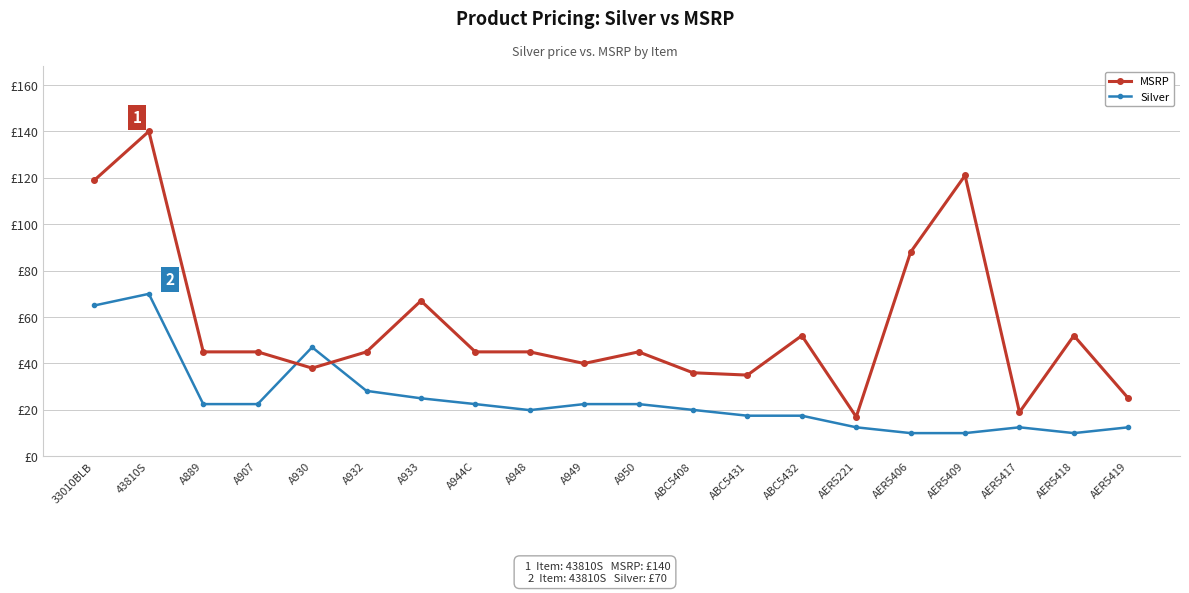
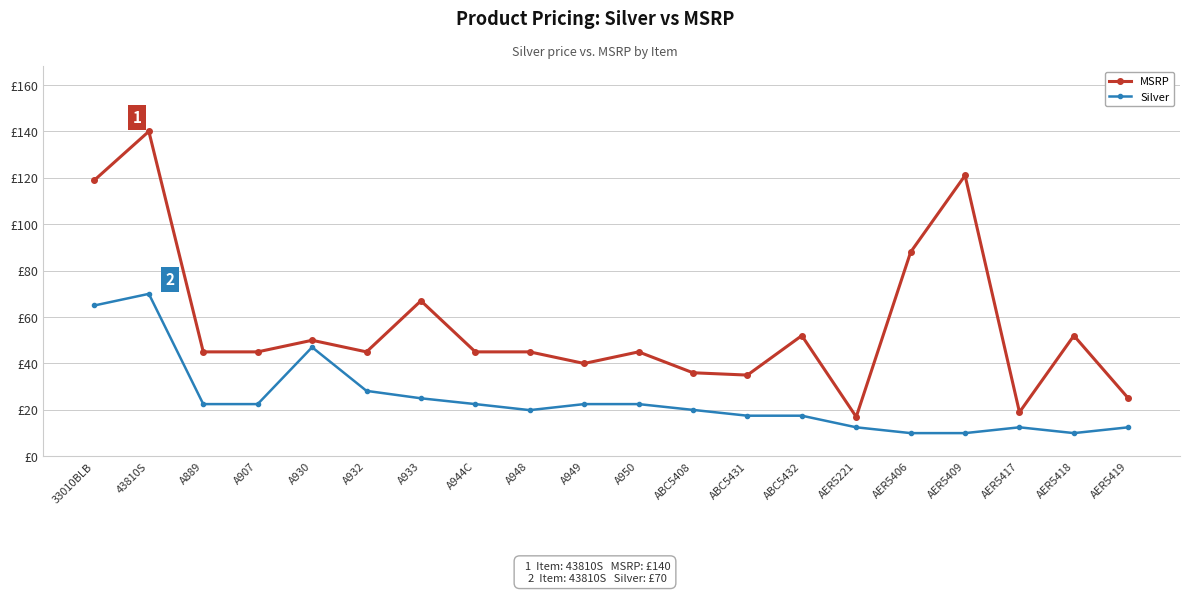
  {
    "MSRP": {
      "33010BLB": "£119",
      "A889": "£45",
      "A907": "£45",
-     "A930": "£38",
+     "A930": "£50",
      "A932": "£45",
      "A933": "£67",
      "A944C": "£45",
      "A948": "£45",
      "A949": "£40",
      "A950": "£45",
      "ABC5408": "£36",
      "ABC5431": "£35",
      "ABC5432": "£52",
      "AER5221": "£17",
      "AER5406": "£88",
      "AER5409": "£121",
      "AER5417": "£19",
      "AER5418": "£52",
      "AER5419": "£25"
    },
    "Silver": {
      "33010BLB": "£65",
      "A889": "£23",
      "A907": "£23",
      "A930": "£47",
      "A932": "£28",
      "A933": "£25",
      "A944C": "£23",
      "A948": "£20",
      "A949": "£23",
      "A950": "£23",
      "ABC5408": "£20",
      "ABC5431": "£18",
      "ABC5432": "£18",
      "AER5221": "£13",
      "AER5406": "£10",
      "AER5409": "£10",
      "AER5417": "£13",
      "AER5418": "£10",
      "AER5419": "£13"
    }
  }
